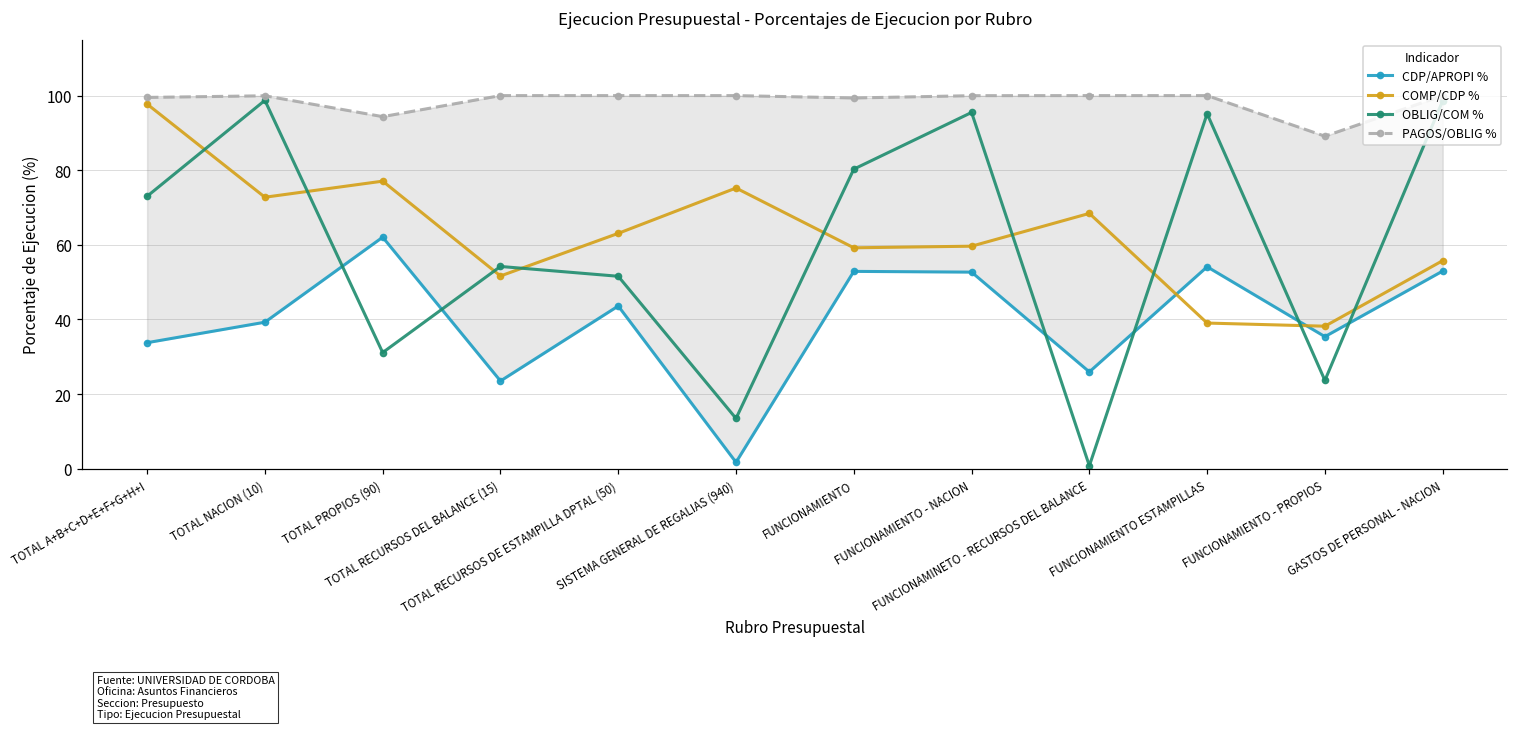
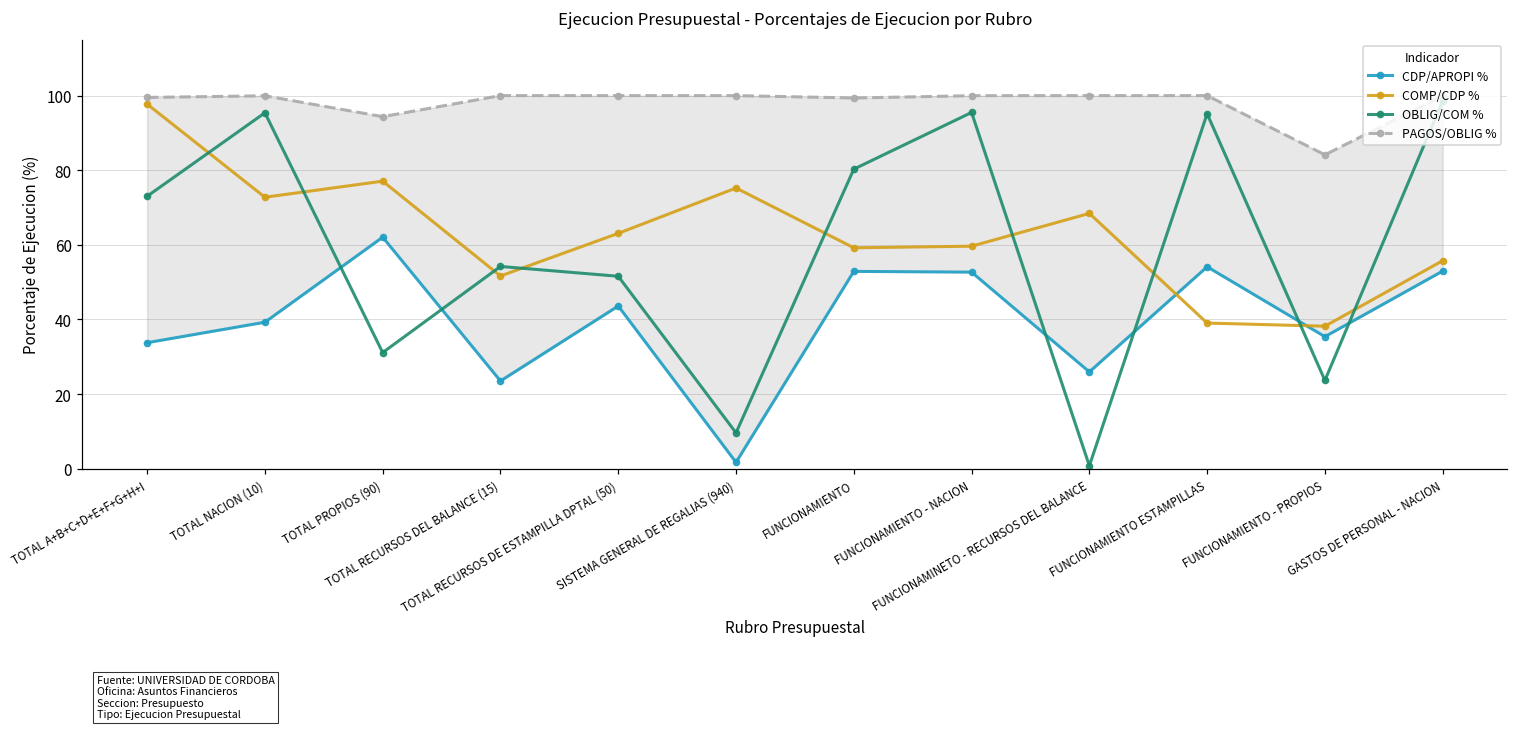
  {
    "CDP/APROPI %": {
      "TOTAL A+B+C+D+E+F+G+H+I": 34,
      "TOTAL NACION (10)": 39,
      "TOTAL PROPIOS (90)": 62,
      "TOTAL RECURSOS DEL BALANCE (15)": 24,
      "TOTAL RECURSOS DE ESTAMPILLA DPTAL (50)": 44,
      "SISTEMA GENERAL DE REGALIAS (940)": 2,
      "FUNCIONAMIENTO": 53,
      "FUNCIONAMIENTO - NACION": 53,
      "FUNCIONAMINETO - RECURSOS DEL BALANCE": 26,
      "FUNCIONAMIENTO ESTAMPILLAS": 54,
      "FUNCIONAMIENTO - PROPIOS": 35,
      "GASTOS DE PERSONAL - NACION": 53
    },
    "COMP/CDP %": {
      "TOTAL A+B+C+D+E+F+G+H+I": 98,
      "TOTAL NACION (10)": 73,
      "TOTAL PROPIOS (90)": 77,
      "TOTAL RECURSOS DEL BALANCE (15)": 52,
      "TOTAL RECURSOS DE ESTAMPILLA DPTAL (50)": 63,
      "SISTEMA GENERAL DE REGALIAS (940)": 75,
      "FUNCIONAMIENTO": 59,
      "FUNCIONAMIENTO - NACION": 60,
      "FUNCIONAMINETO - RECURSOS DEL BALANCE": 68,
      "FUNCIONAMIENTO ESTAMPILLAS": 39,
      "FUNCIONAMIENTO - PROPIOS": 38,
      "GASTOS DE PERSONAL - NACION": 56
    },
    "OBLIG/COM %": {
      "TOTAL A+B+C+D+E+F+G+H+I": 73,
-     "TOTAL NACION (10)": 99,
+     "TOTAL NACION (10)": 95,
      "TOTAL PROPIOS (90)": 31,
      "TOTAL RECURSOS DEL BALANCE (15)": 54,
      "TOTAL RECURSOS DE ESTAMPILLA DPTAL (50)": 52,
-     "SISTEMA GENERAL DE REGALIAS (940)": 13,
+     "SISTEMA GENERAL DE REGALIAS (940)": 10,
      "FUNCIONAMIENTO": 80,
      "FUNCIONAMIENTO - NACION": 95,
      "FUNCIONAMINETO - RECURSOS DEL BALANCE": 1,
      "FUNCIONAMIENTO ESTAMPILLAS": 95,
      "FUNCIONAMIENTO - PROPIOS": 24
    },
    "PAGOS/OBLIG %": {
      "TOTAL A+B+C+D+E+F+G+H+I": 100,
      "TOTAL NACION (10)": 100,
      "TOTAL PROPIOS (90)": 94,
      "TOTAL RECURSOS DEL BALANCE (15)": 100,
      "TOTAL RECURSOS DE ESTAMPILLA DPTAL (50)": 100,
      "SISTEMA GENERAL DE REGALIAS (940)": 100,
      "FUNCIONAMIENTO": 99,
      "FUNCIONAMIENTO - NACION": 100,
      "FUNCIONAMINETO - RECURSOS DEL BALANCE": 100,
      "FUNCIONAMIENTO ESTAMPILLAS": 100,
-     "FUNCIONAMIENTO - PROPIOS": 89
+     "FUNCIONAMIENTO - PROPIOS": 84
    }
  }
